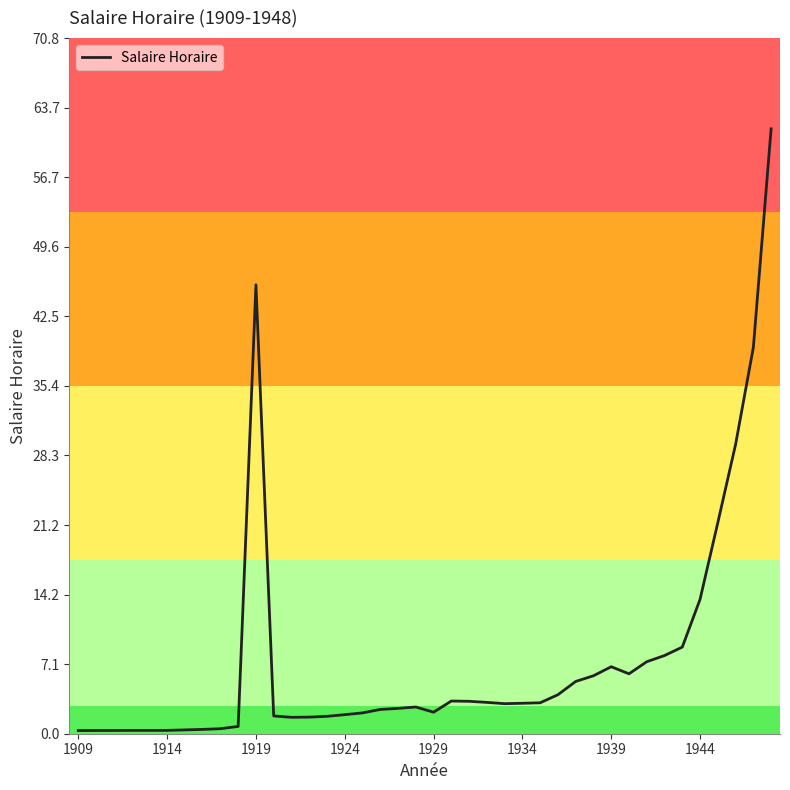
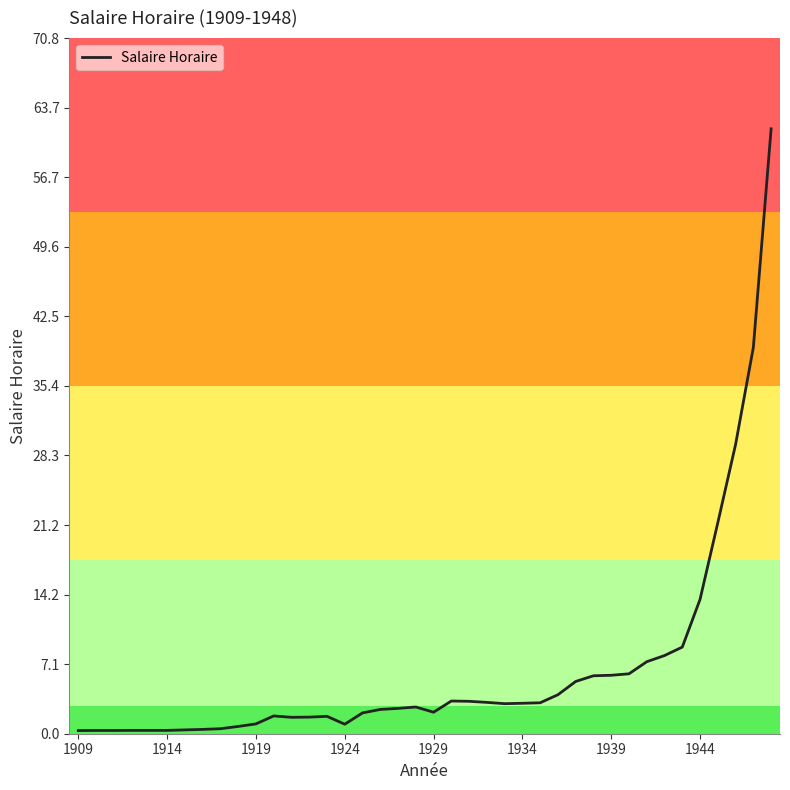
  {
    "1909": 0,
    "1914": 0,
-   "1919": 46,
-   "1924": 2,
+   "1919": 1,
+   "1924": 1,
    "1929": 2,
    "1934": 3,
-   "1939": 7,
+   "1939": 6,
    "1944": 14
  }
